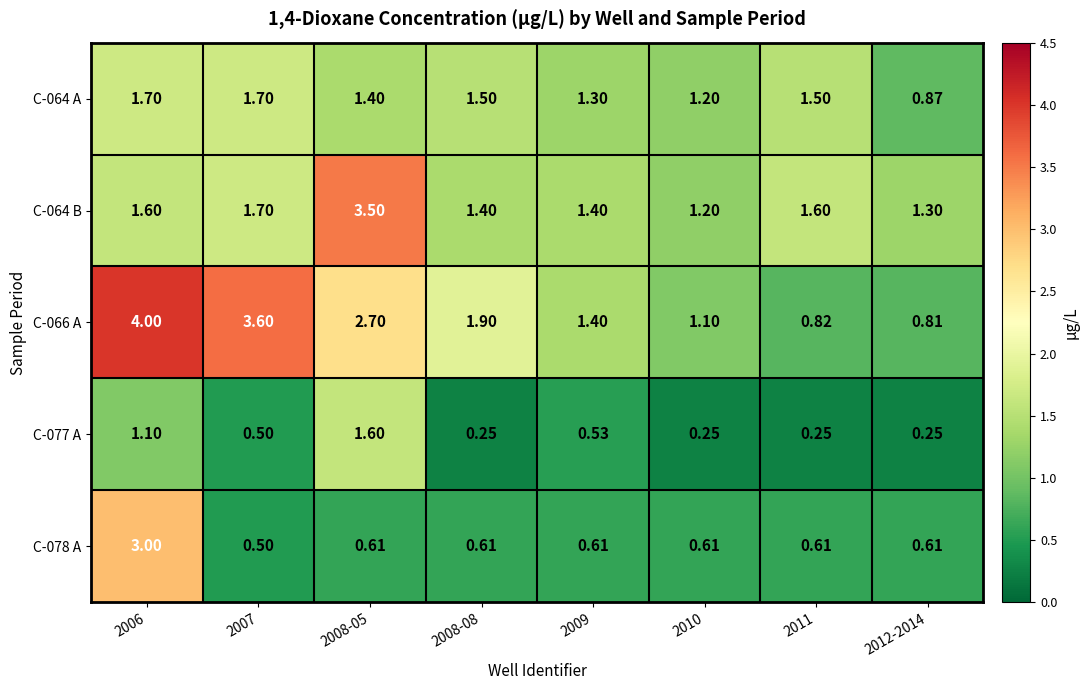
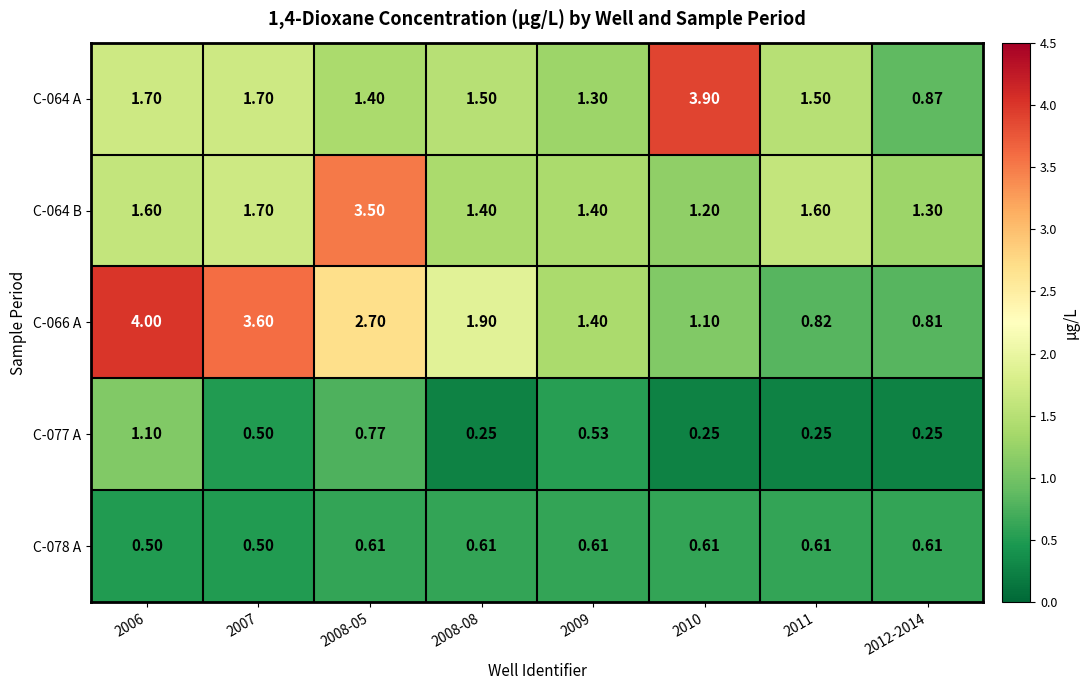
  {
    "C-064 A": {
      "2006": 1.70,
      "2007": 1.70,
      "2008-05": 1.40,
      "2008-08": 1.50,
      "2009": 1.30,
-     "2010": 1.20,
+     "2010": 3.90,
      "2011": 1.50,
      "2012-2014": 0.87
    },
    "C-064 B": {
      "2006": 1.60,
      "2007": 1.70,
      "2008-05": 3.50,
      "2008-08": 1.40,
      "2009": 1.40,
      "2010": 1.20,
      "2011": 1.60,
      "2012-2014": 1.30
    },
    "C-066 A": {
      "2006": 4.00,
      "2007": 3.60,
      "2008-05": 2.70,
      "2008-08": 1.90,
      "2009": 1.40,
      "2010": 1.10,
      "2011": 0.82,
      "2012-2014": 0.81
    },
    "C-077 A": {
      "2006": 1.10,
      "2007": 0.50,
-     "2008-05": 1.60,
+     "2008-05": 0.77,
      "2008-08": 0.25,
      "2009": 0.53,
      "2010": 0.25,
      "2011": 0.25,
      "2012-2014": 0.25
    },
    "C-078 A": {
-     "2006": 3.00,
+     "2006": 0.50,
      "2007": 0.50,
      "2008-05": 0.61,
      "2008-08": 0.61,
      "2009": 0.61,
      "2010": 0.61,
      "2011": 0.61,
      "2012-2014": 0.61
    }
  }
